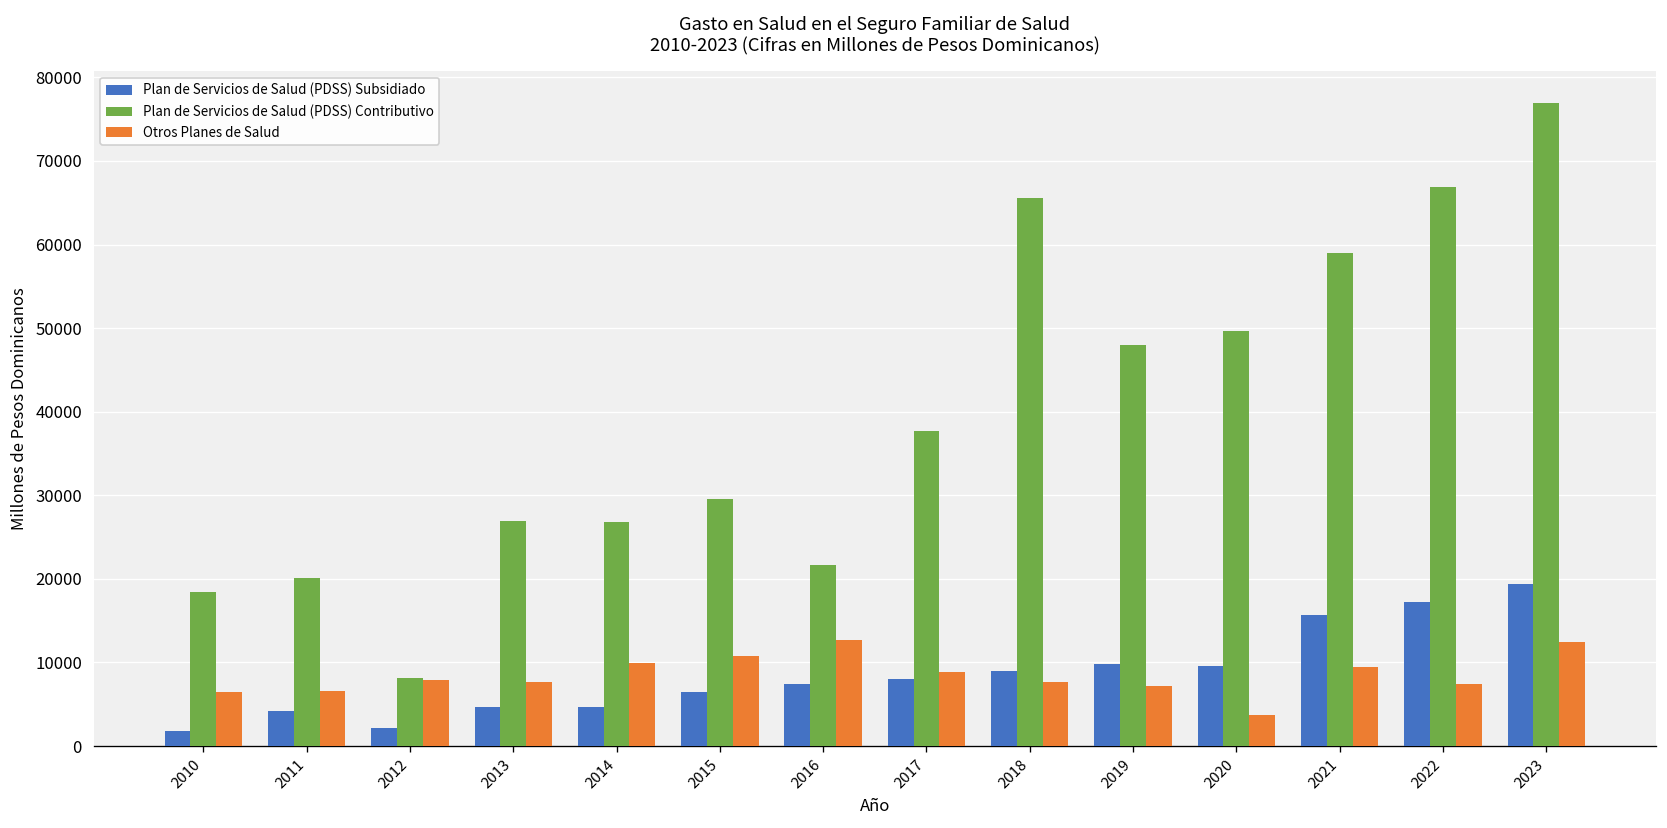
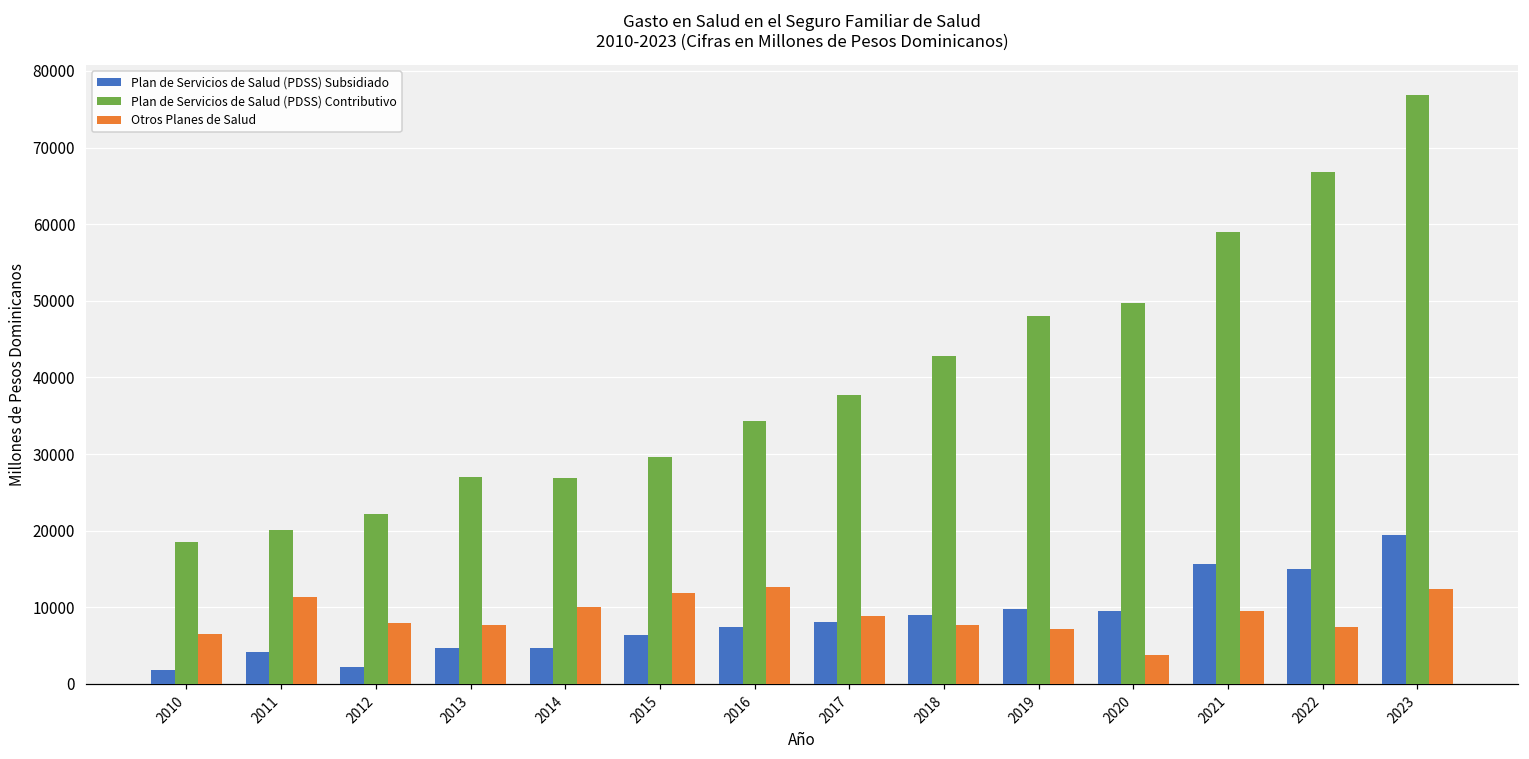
  {
    "Plan de Servicios de Salud (PDSS) Subsidiado": {
      "2010": 2000,
      "2011": 4000,
      "2012": 2000,
      "2013": 5000,
      "2014": 5000,
      "2015": 6000,
      "2016": 7000,
      "2017": 8000,
      "2018": 9000,
      "2019": 10000,
      "2020": 10000,
      "2021": 16000,
-     "2022": 17000,
+     "2022": 15000,
      "2023": 19000
    },
    "Plan de Servicios de Salud (PDSS) Contributivo": {
      "2010": 18000,
      "2011": 20000,
-     "2012": 8000,
+     "2012": 22000,
      "2013": 27000,
      "2014": 27000,
      "2015": 30000,
-     "2016": 22000,
+     "2016": 34000,
      "2017": 38000,
-     "2018": 66000,
+     "2018": 43000,
      "2019": 48000,
      "2020": 50000,
      "2021": 59000,
      "2022": 67000,
      "2023": 77000
    },
    "Otros Planes de Salud": {
      "2010": 6000,
-     "2011": 7000,
+     "2011": 11000,
      "2012": 8000,
      "2013": 8000,
      "2014": 10000,
-     "2015": 11000,
+     "2015": 12000,
      "2016": 13000,
      "2017": 9000,
      "2018": 8000,
      "2019": 7000,
      "2020": 4000,
      "2021": 10000,
      "2022": 7000,
      "2023": 12000
    }
  }
